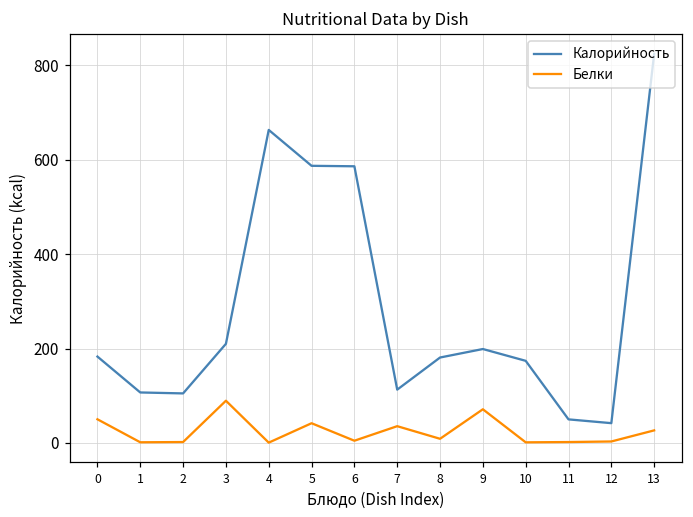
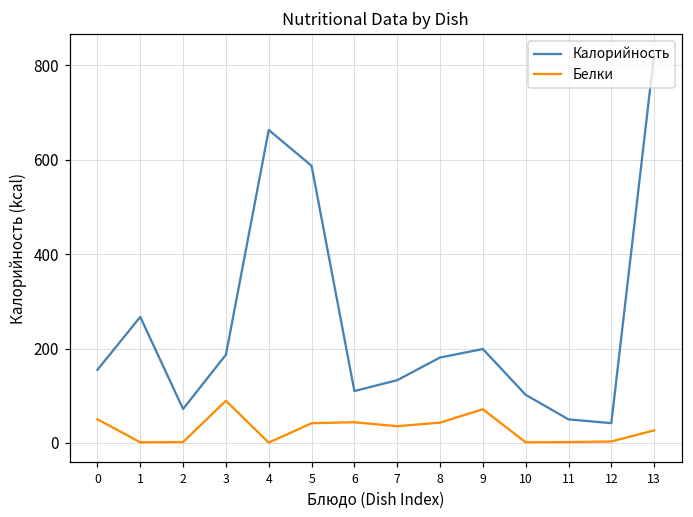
  {
    "Калорийность": {
-     "0": 180,
-     "1": 110,
-     "2": 110,
-     "3": 210,
+     "0": 160,
+     "1": 270,
+     "2": 70,
+     "3": 190,
      "4": 660,
      "5": 590,
-     "6": 590,
-     "7": 110,
+     "6": 110,
+     "7": 130,
      "8": 180,
      "9": 200,
-     "10": 170,
+     "10": 100,
      "11": 50,
      "12": 40
    },
    "Белки": {
      "0": 50,
      "1": 0,
      "2": 0,
      "3": 90,
      "4": 0,
      "5": 40,
-     "6": 0,
+     "6": 40,
      "7": 40,
-     "8": 10,
+     "8": 40,
      "9": 70,
      "10": 0,
      "11": 0,
      "12": 0,
      "13": 30
    }
  }
